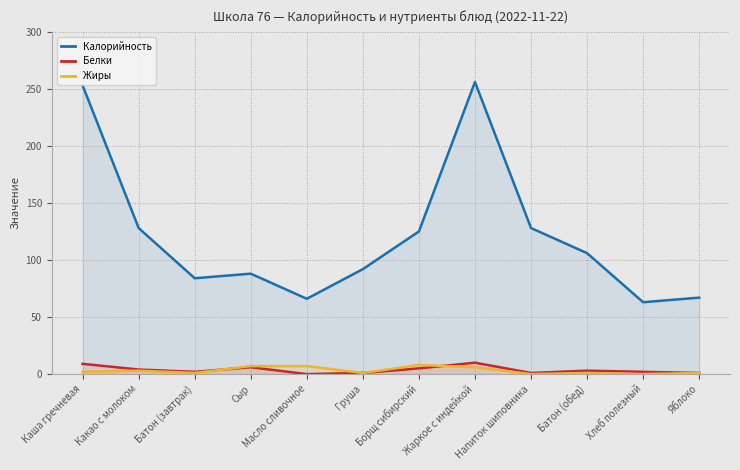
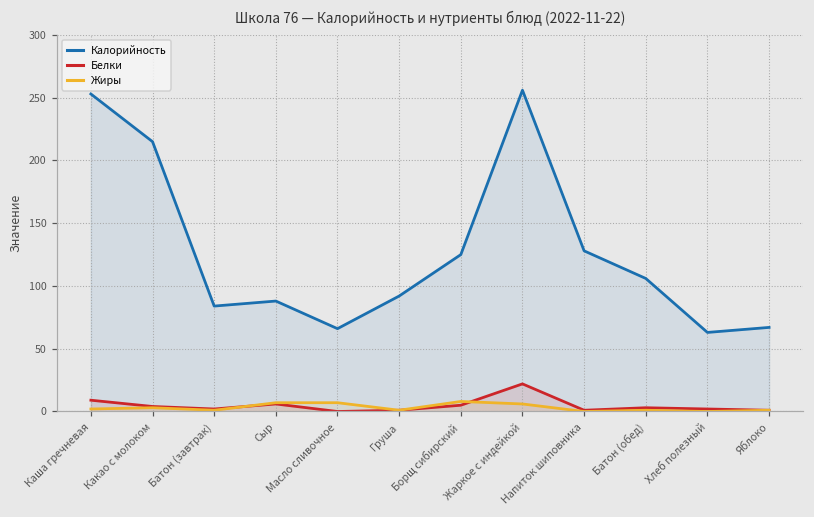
  {
    "Калорийность": {
      "Каша гречневая": 253,
-     "Какао с молоком": 128,
+     "Какао с молоком": 215,
      "Батон (завтрак)": 84,
      "Сыр": 88,
      "Масло сливочное": 66,
      "Груша": 92,
      "Борщ сибирский": 125,
      "Жаркое с индейкой": 256,
      "Напиток шиповника": 128,
      "Батон (обед)": 106,
      "Хлеб полезный": 63,
      "Яблоко": 67
    },
    "Белки": {
      "Каша гречневая": 9,
      "Масло сливочное": 0,
      "Борщ сибирский": 5,
-     "Жаркое с индейкой": 10
+     "Жаркое с индейкой": 22
    },
    "Жиры": {
      "Каша гречневая": 2,
      "Масло сливочное": 7,
      "Борщ сибирский": 8,
      "Жаркое с индейкой": 6
    }
  }
